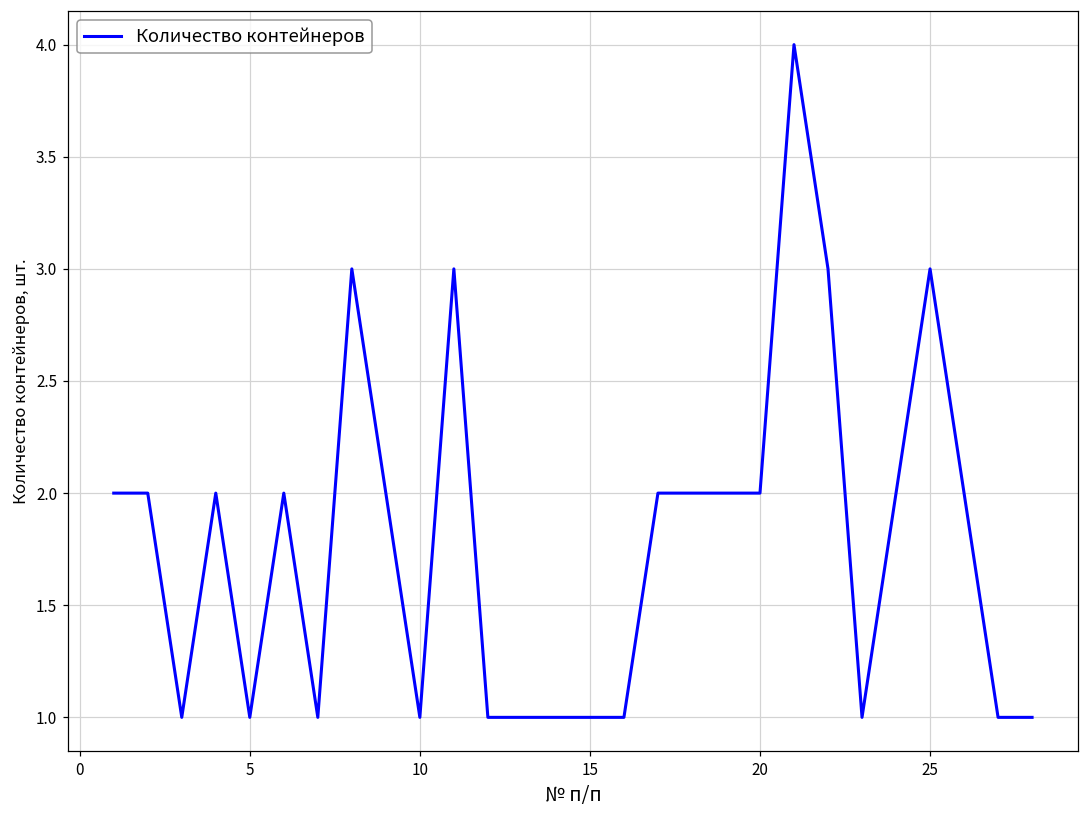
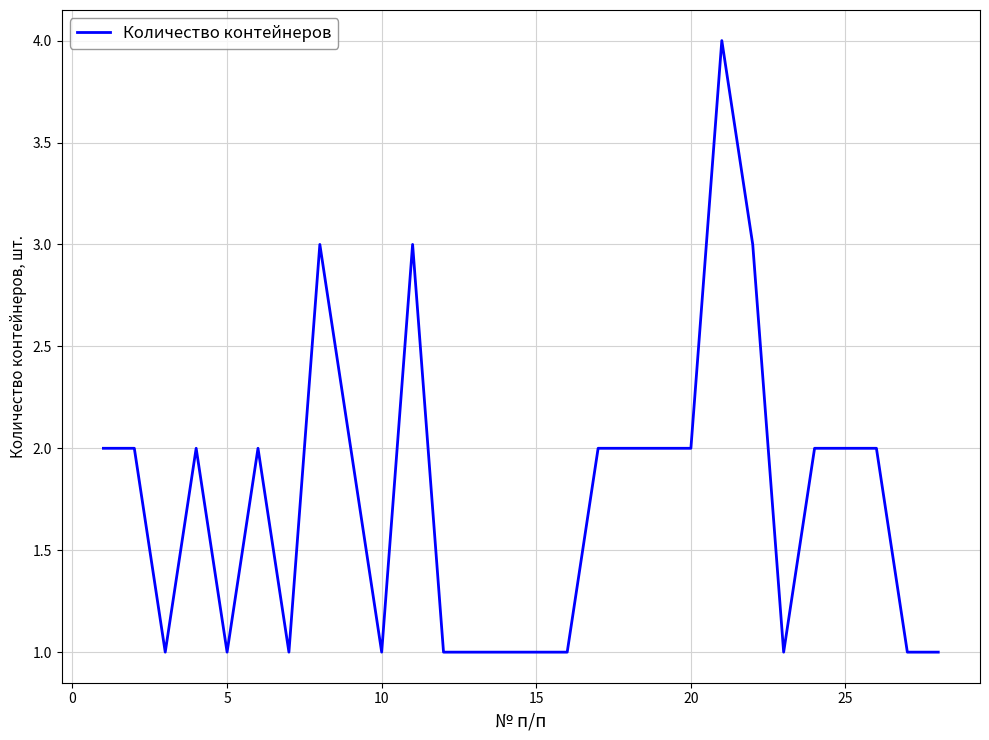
  {
    "5": 1,
    "10": 1,
    "15": 1,
    "20": 2,
-   "25": 3
+   "25": 2
  }
